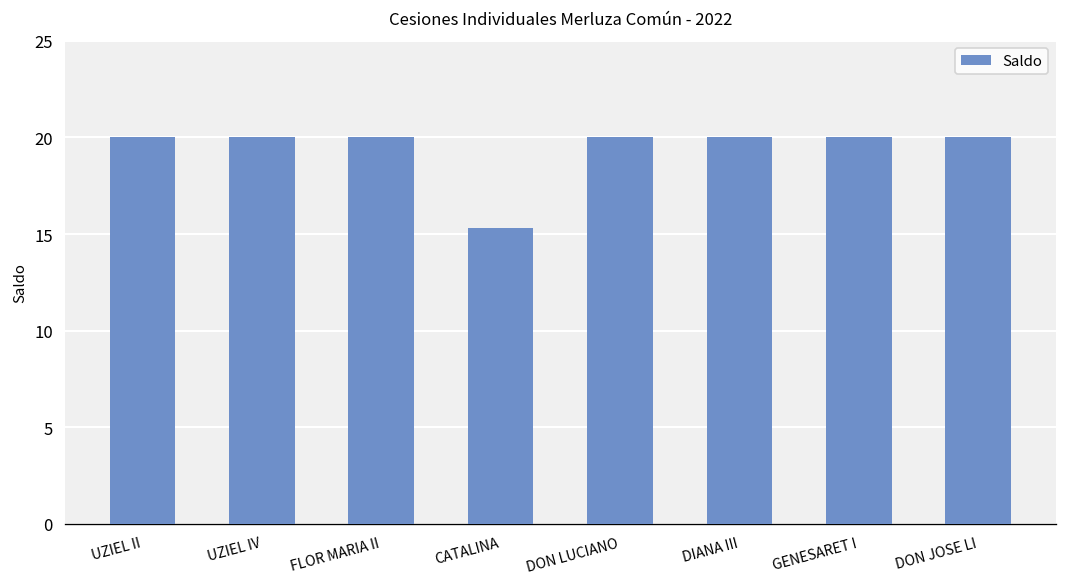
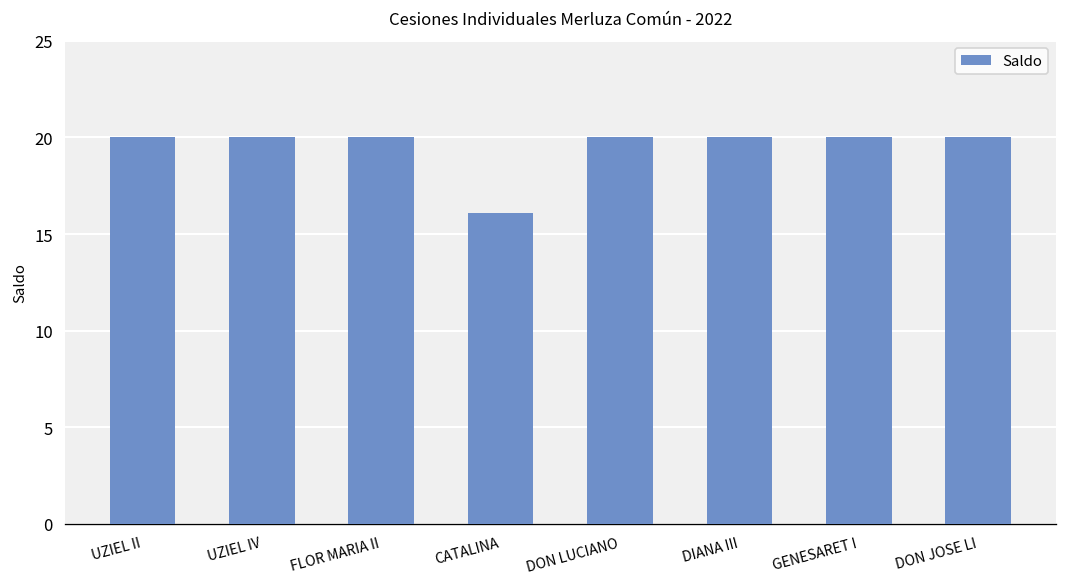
  {
    "UZIEL II": 20.0,
    "UZIEL IV": 20.0,
    "FLOR MARIA II": 20.0,
-   "CATALINA": 15.3,
+   "CATALINA": 16.1,
    "DON LUCIANO": 20.0,
    "DIANA III": 20.0,
    "GENESARET I": 20.0,
    "DON JOSE LI": 20.0
  }
